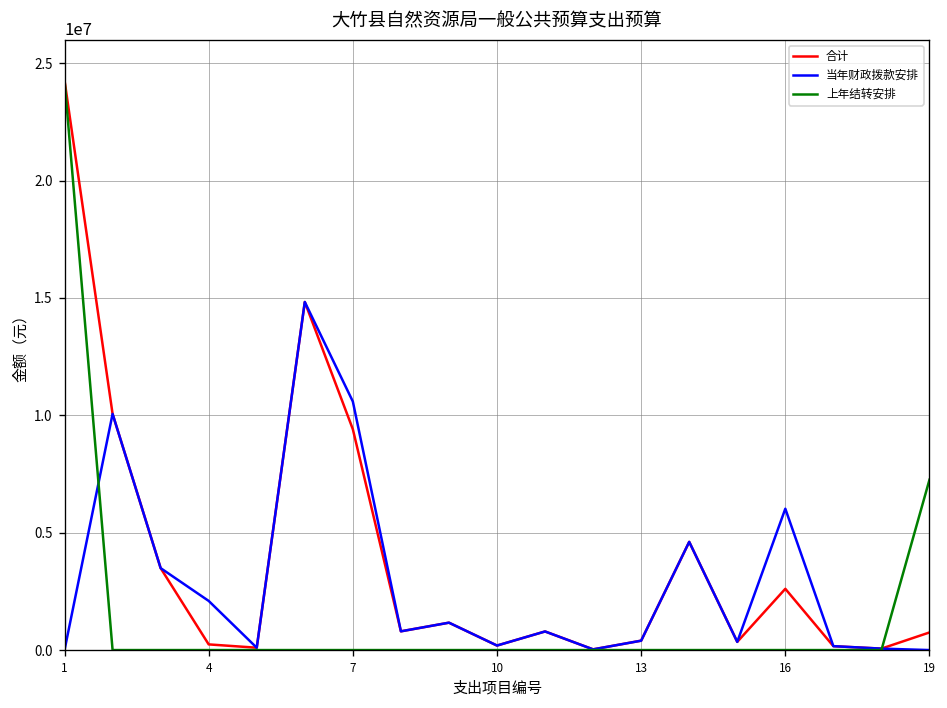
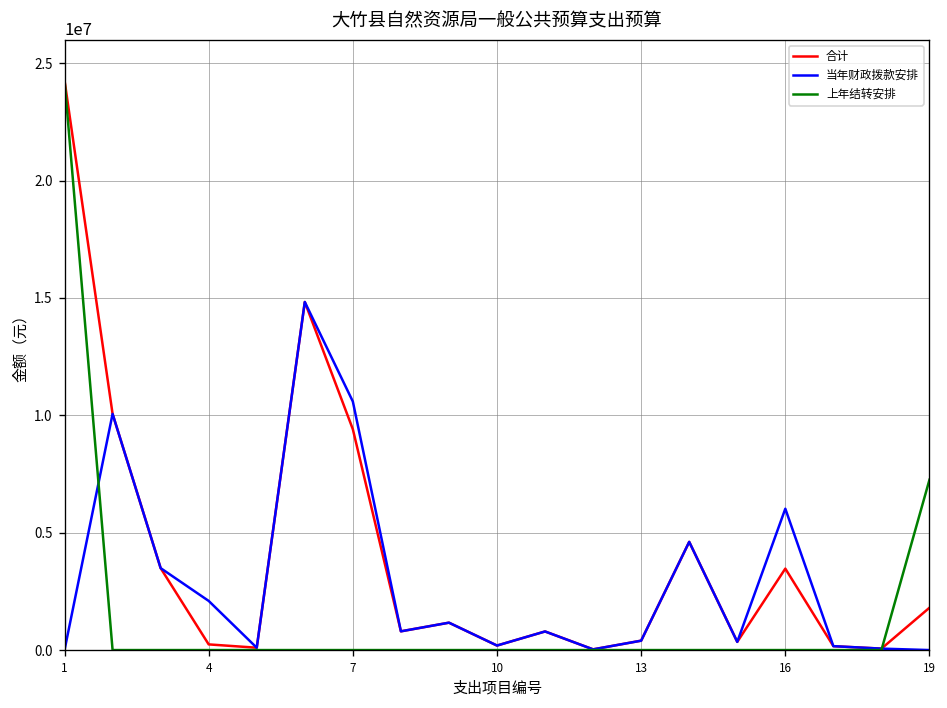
  {
    "合计": {
      "4": 200000,
      "7": 9400000,
-     "16": 2600000,
-     "19": 800000
+     "16": 3500000,
+     "19": 1800000
    },
    "当年财政拨款安排": {
      "1": 0,
      "4": 2100000,
      "7": 10600000,
      "16": 6000000,
      "19": 0
    },
    "上年结转安排": {
      "4": 0,
      "7": 0,
      "10": 0,
      "13": 0,
      "16": 0,
      "19": 7300000
    }
  }
